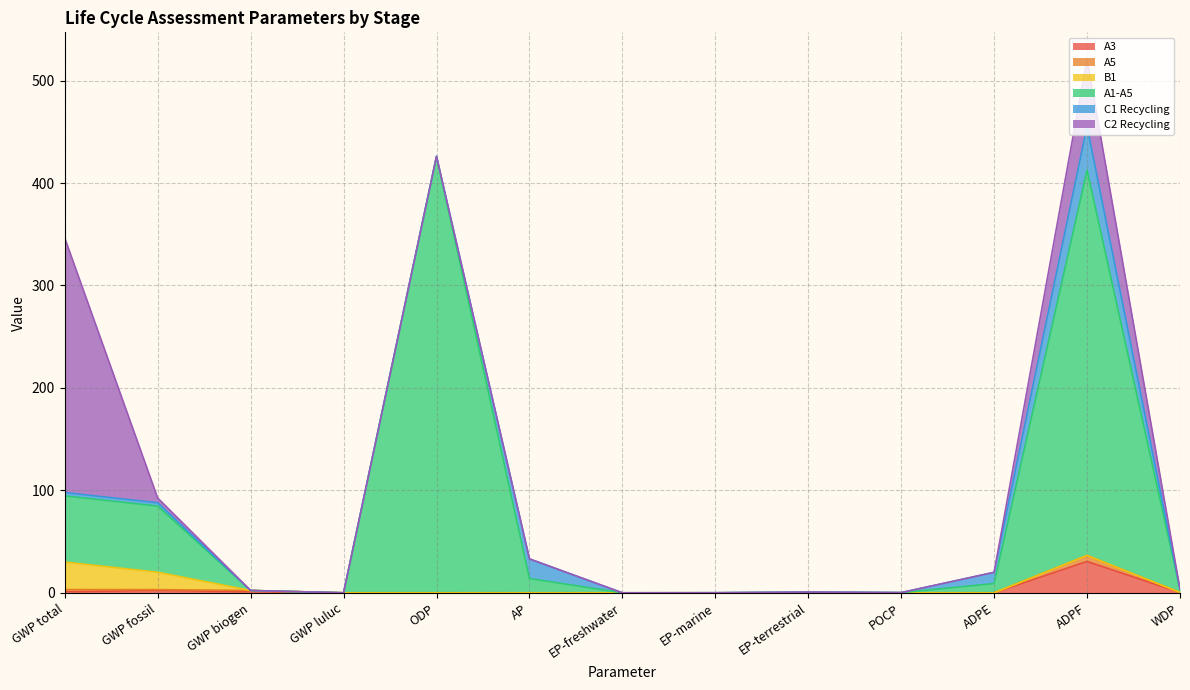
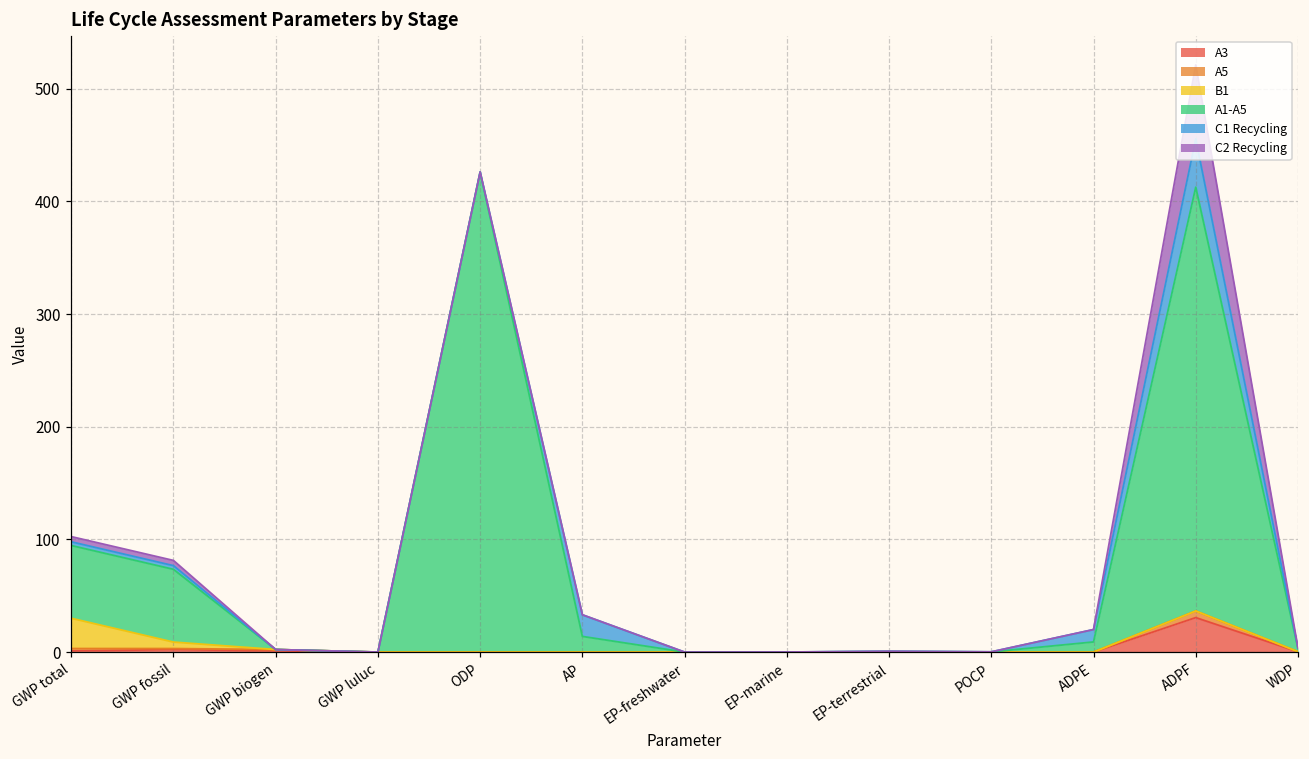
  {
    "B1": {
      "GWP total": 27,
-     "GWP fossil": 17
+     "GWP fossil": 6
    },
    "A1-A5": {
      "GWP total": 65,
      "GWP fossil": 65,
      "AP": 14,
      "ADPE": 9,
      "ADPF": 376
    },
    "C1 Recycling": {
      "GWP total": 3,
      "GWP fossil": 3
    },
    "C2 Recycling": {
-     "GWP total": 248,
+     "GWP total": 5,
      "GWP fossil": 5
    }
  }
